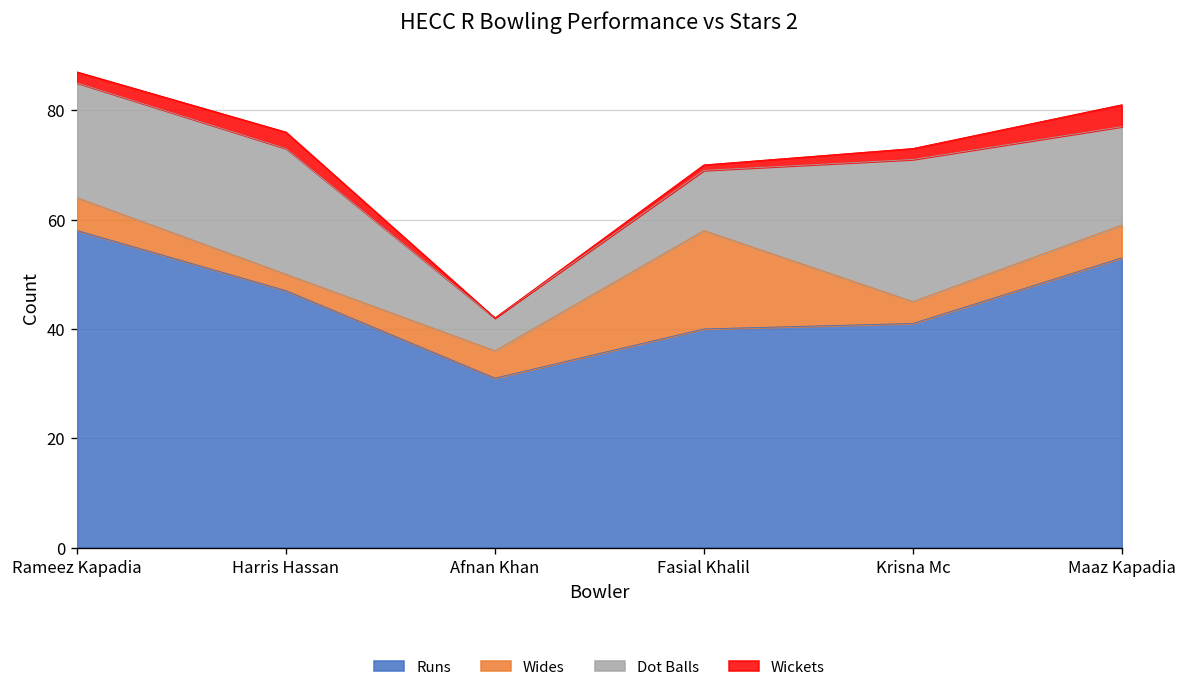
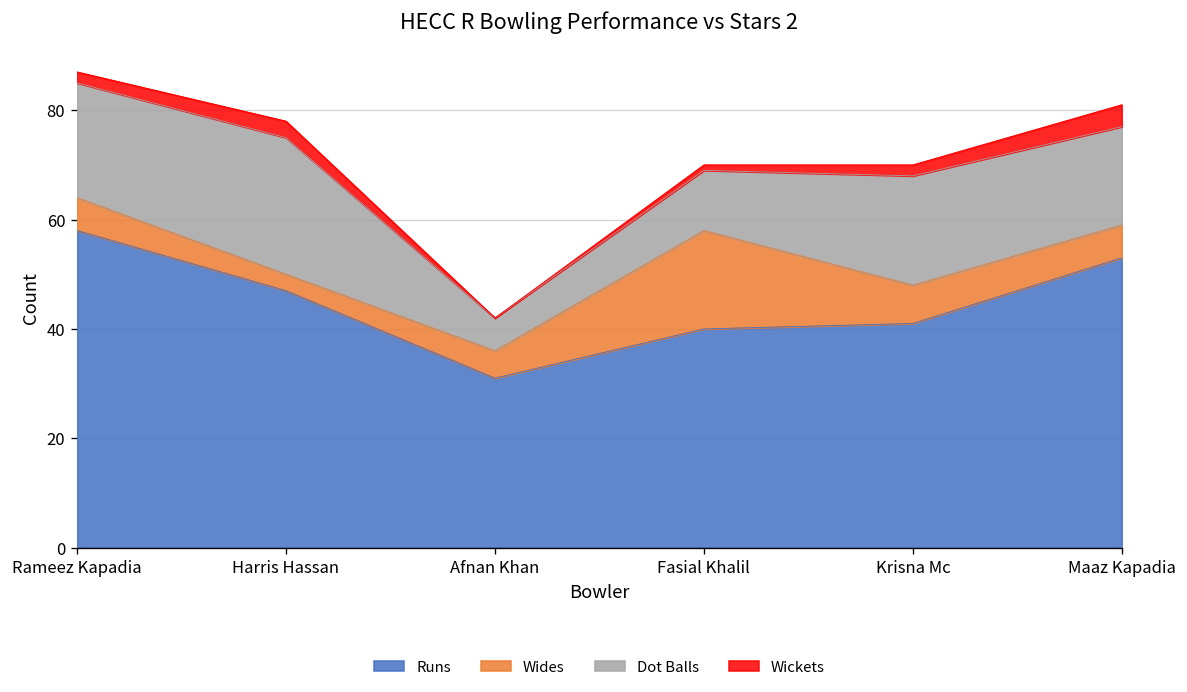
  {
    "Runs": {
      "Rameez Kapadia": 58,
      "Harris Hassan": 47,
      "Afnan Khan": 31,
      "Fasial Khalil": 40,
      "Krisna Mc": 41,
      "Maaz Kapadia": 53
    },
    "Wides": {
      "Rameez Kapadia": 6,
      "Harris Hassan": 3,
      "Afnan Khan": 5,
      "Fasial Khalil": 18,
-     "Krisna Mc": 4,
+     "Krisna Mc": 7,
      "Maaz Kapadia": 6
    },
    "Dot Balls": {
      "Rameez Kapadia": 21,
-     "Harris Hassan": 23,
+     "Harris Hassan": 25,
      "Fasial Khalil": 11,
-     "Krisna Mc": 26,
+     "Krisna Mc": 20,
      "Maaz Kapadia": 18
    },
    "Wickets": {
      "Rameez Kapadia": 2,
      "Harris Hassan": 3,
      "Fasial Khalil": 1,
      "Krisna Mc": 2,
      "Maaz Kapadia": 4
    }
  }
